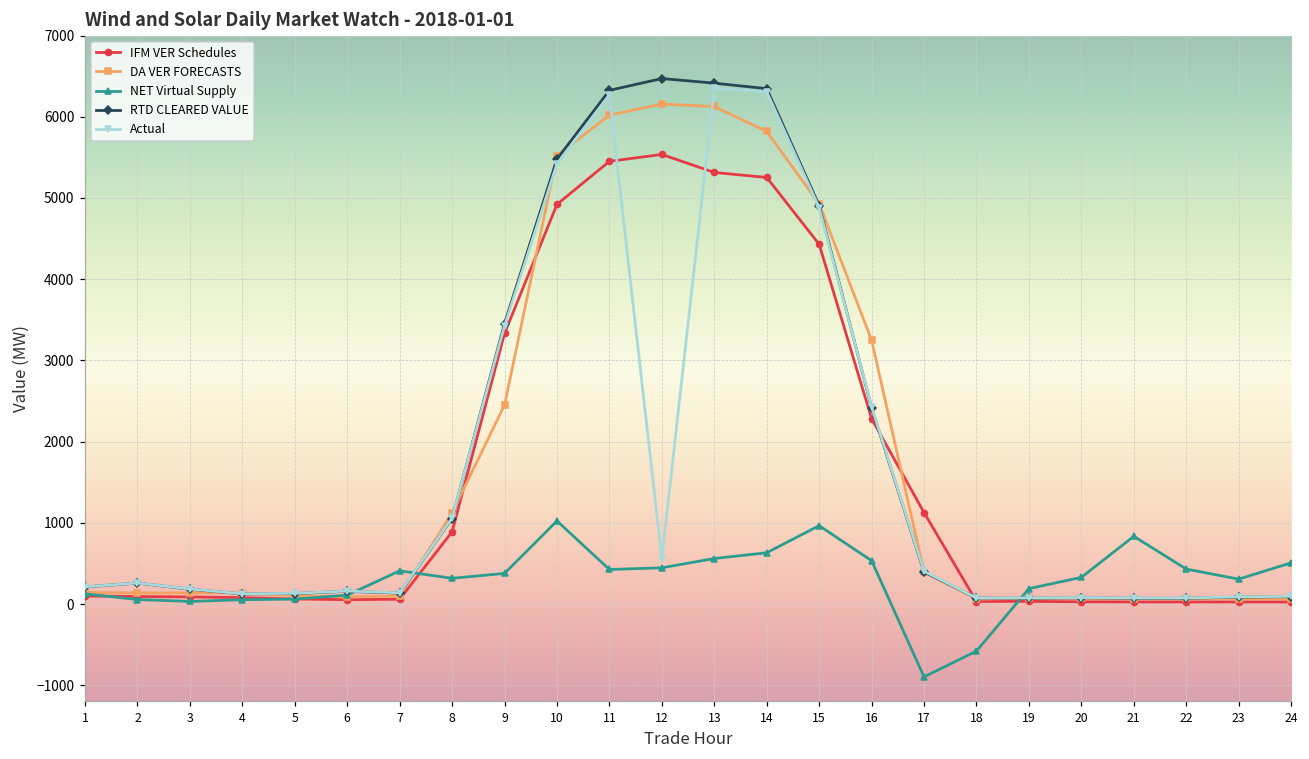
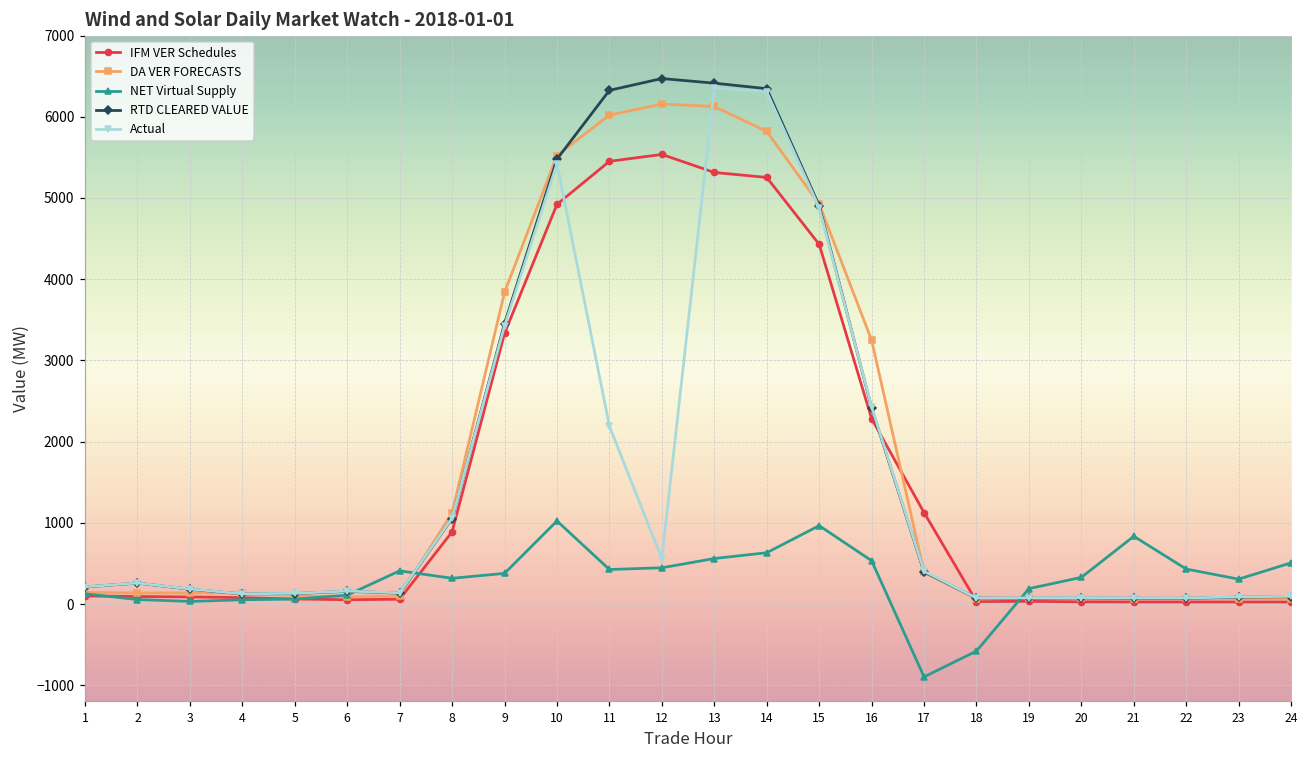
  {
    "IFM VER Schedules": {
      "2": 100,
      "3": 100,
      "7": 100,
      "8": 900,
      "9": 3300,
      "10": 4900,
      "11": 5500,
      "12": 5500,
      "13": 5300,
      "14": 5300,
      "15": 4400,
      "16": 2300,
      "17": 1100,
      "19": 0,
      "20": 0,
      "21": 0,
      "22": 0,
      "23": 0,
      "24": 0
    },
    "DA VER FORECASTS": {
      "2": 100,
      "3": 100,
      "7": 100,
      "8": 1100,
-     "9": 2500,
+     "9": 3800,
      "10": 5500,
      "11": 6000,
      "12": 6200,
      "13": 6100,
      "14": 5800,
      "16": 3200
    },
    "NET Virtual Supply": {
      "2": 100,
      "3": 0,
      "7": 400,
      "8": 300,
      "9": 400,
      "10": 1000,
      "11": 400,
      "12": 400,
      "13": 600,
      "14": 600,
      "15": 1000,
      "16": 500,
      "17": -900,
      "18": -600,
      "19": 200,
      "20": 300,
      "21": 800,
      "22": 400,
      "23": 300,
      "24": 500
    },
    "RTD CLEARED VALUE": {
      "10": 5500,
      "11": 6300,
      "12": 6500,
      "13": 6400,
      "14": 6300
    },
    "Actual": {
      "10": 5400,
-     "11": 6300,
+     "11": 2200,
      "12": 600,
      "13": 6400,
      "14": 6300
    }
  }
